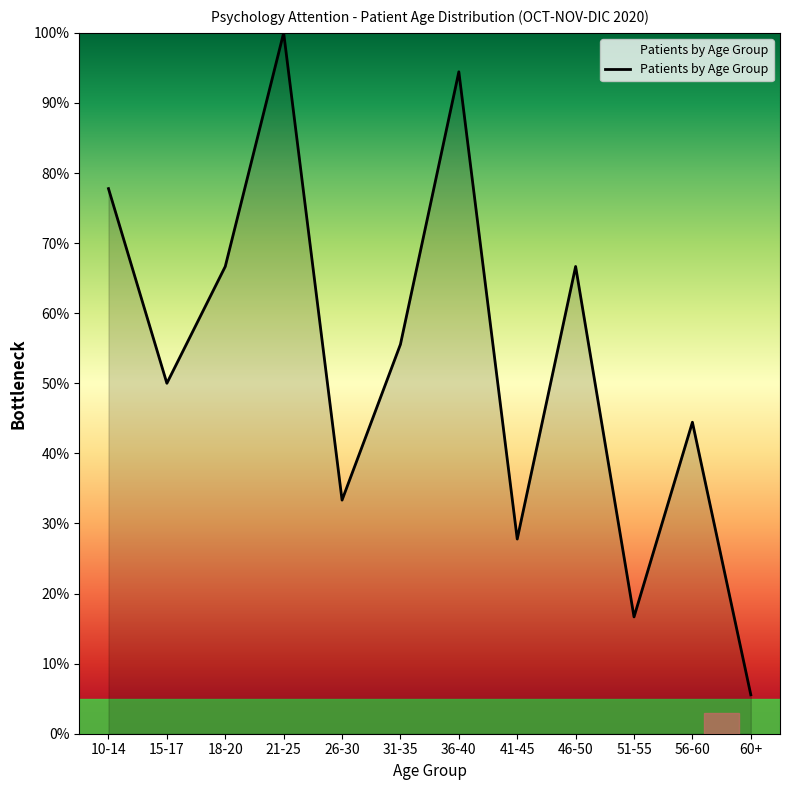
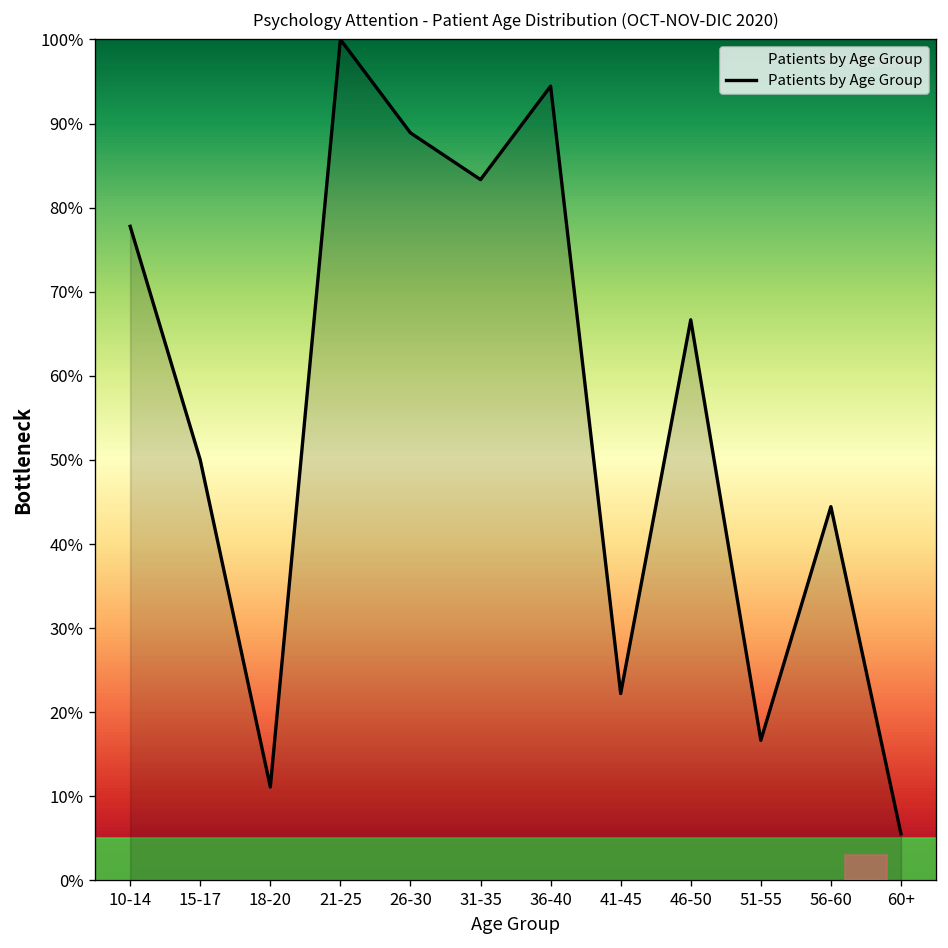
  {
    "10-14": "78%",
    "15-17": "50%",
-   "18-20": "67%",
+   "18-20": "11%",
    "21-25": "100%",
-   "26-30": "33%",
-   "31-35": "56%",
+   "26-30": "89%",
+   "31-35": "83%",
    "36-40": "94%",
-   "41-45": "28%",
+   "41-45": "22%",
    "46-50": "67%",
    "51-55": "17%",
    "56-60": "44%",
    "60+": "6%"
  }
